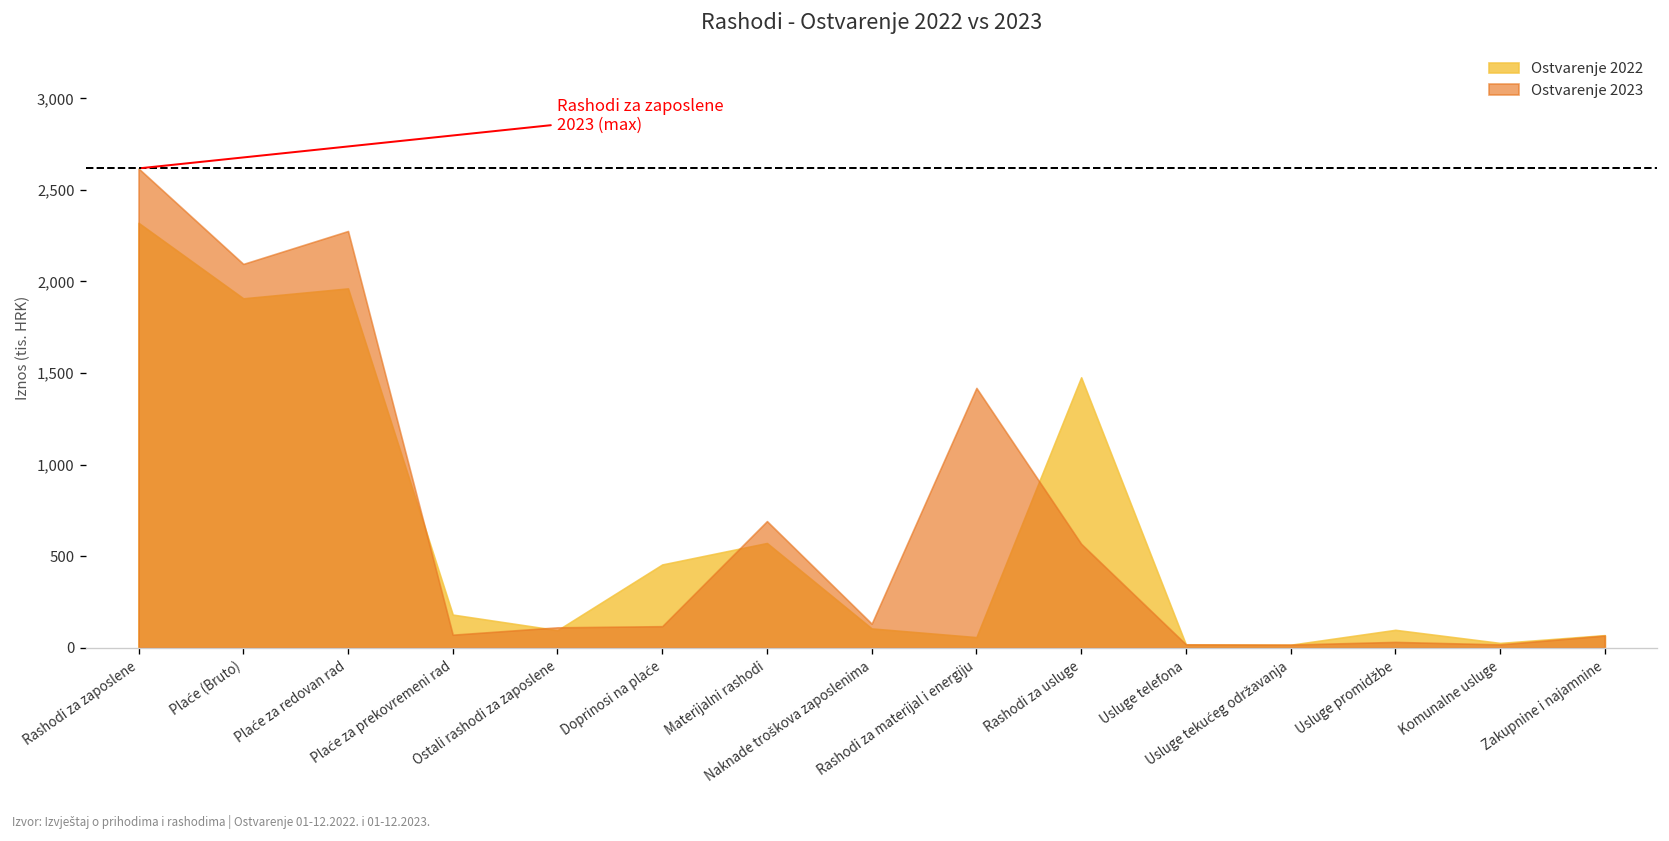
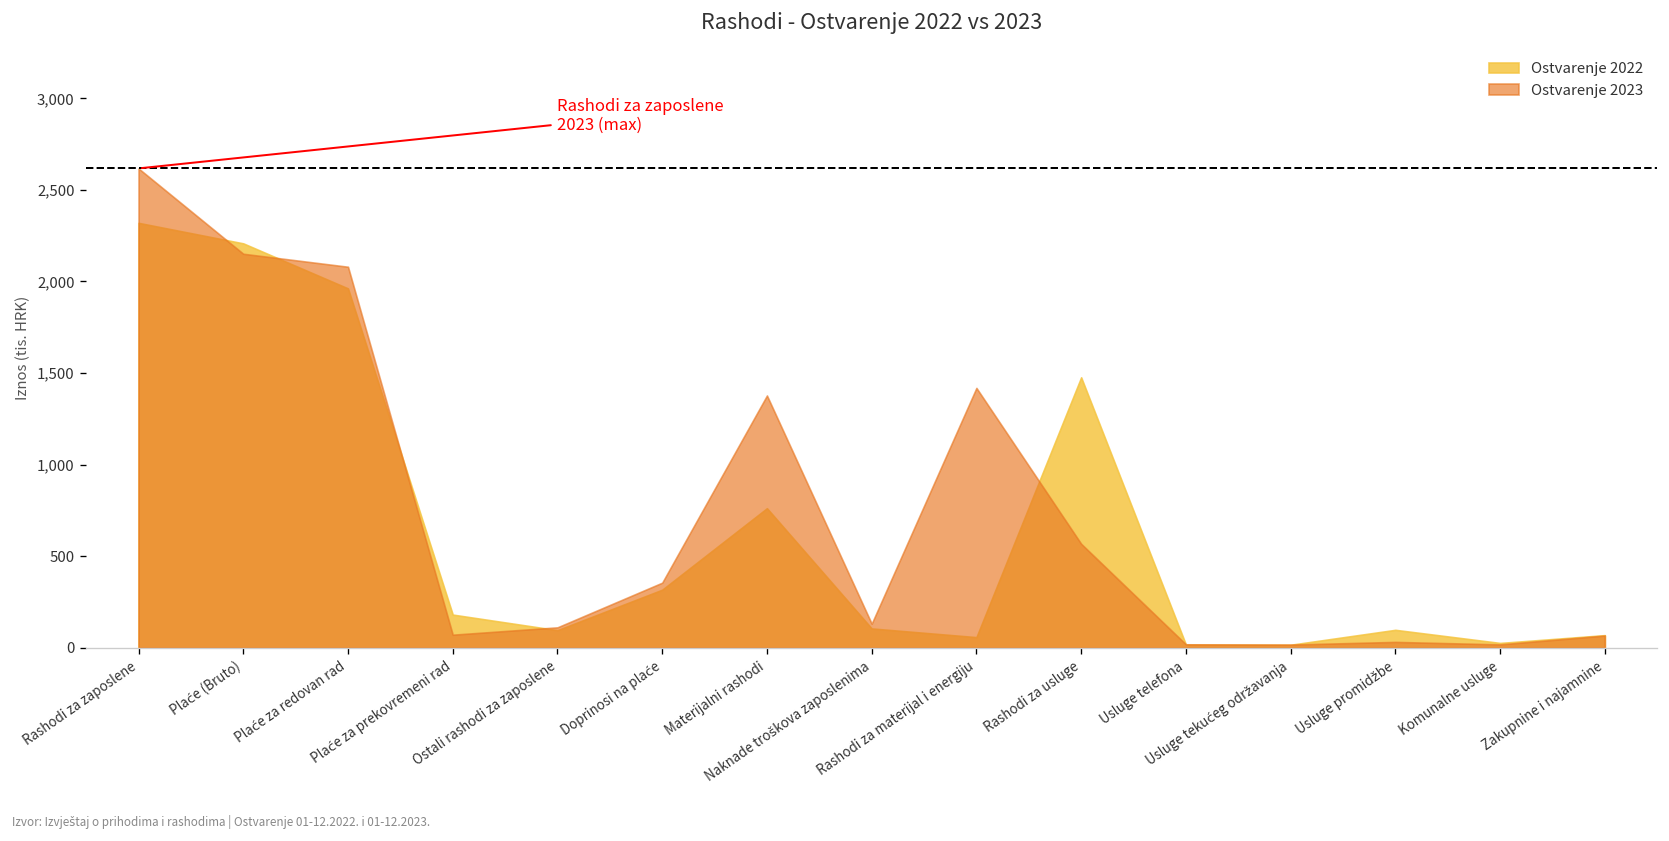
  {
    "Ostvarenje 2022": {
      "Rashodi za zaposlene": "2,320",
-     "Plaće (Bruto)": "1,910",
+     "Plaće (Bruto)": "2,210",
      "Plaće za redovan rad": "1,960",
      "Plaće za prekovremeni rad": "180",
-     "Doprinosi na plaće": "450",
-     "Materijalni rashodi": "570",
+     "Doprinosi na plaće": "320",
+     "Materijalni rashodi": "760",
      "Naknade troškova zaposlenima": "100",
      "Rashodi za materijal i energiju": "60",
      "Rashodi za usluge": "1,480",
      "Usluge promidžbe": "100"
    },
    "Ostvarenje 2023": {
-     "Plaće (Bruto)": "2,100",
-     "Plaće za redovan rad": "2,270",
+     "Plaće (Bruto)": "2,150",
+     "Plaće za redovan rad": "2,080",
      "Plaće za prekovremeni rad": "70",
-     "Doprinosi na plaće": "120",
-     "Materijalni rashodi": "690",
+     "Doprinosi na plaće": "350",
+     "Materijalni rashodi": "1,380",
      "Naknade troškova zaposlenima": "130",
      "Rashodi za materijal i energiju": "1,420",
      "Rashodi za usluge": "570",
      "Usluge promidžbe": "30"
    }
  }
